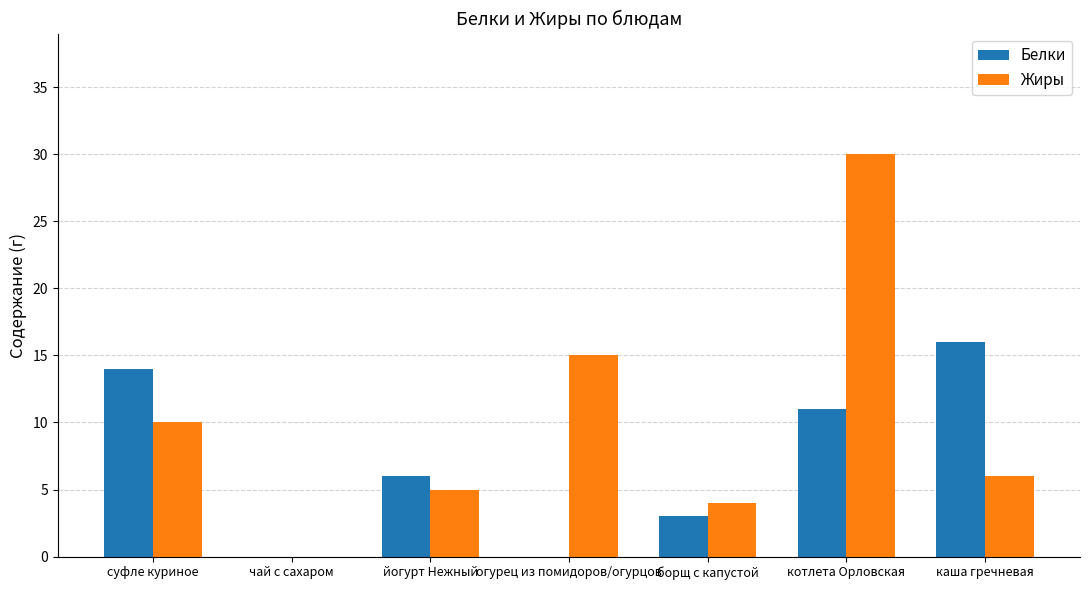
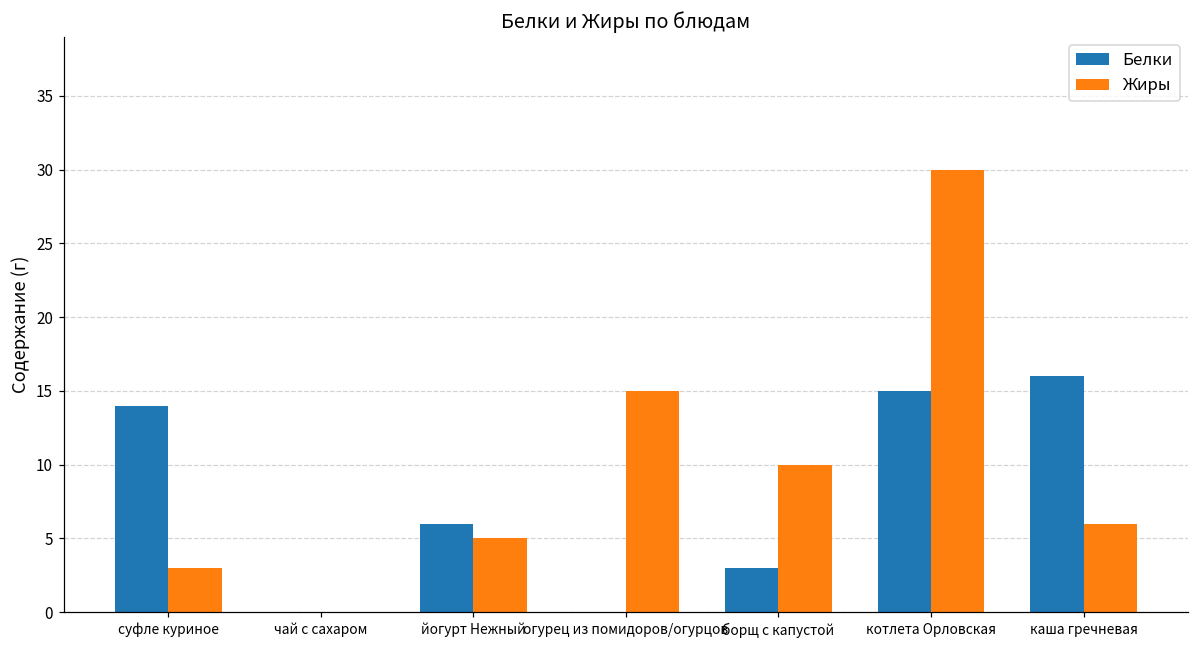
  {
    "Белки": {
      "суфле куриное": 14,
      "чай с сахаром": 0,
      "йогурт Нежный": 6,
      "огурец из помидоров/огурцов": 0,
      "борщ с капустой": 3,
-     "котлета Орловская": 11,
+     "котлета Орловская": 15,
      "каша гречневая": 16
    },
    "Жиры": {
-     "суфле куриное": 10,
+     "суфле куриное": 3,
      "чай с сахаром": 0,
      "йогурт Нежный": 5,
      "огурец из помидоров/огурцов": 15,
-     "борщ с капустой": 4,
+     "борщ с капустой": 10,
      "котлета Орловская": 30,
      "каша гречневая": 6
    }
  }
